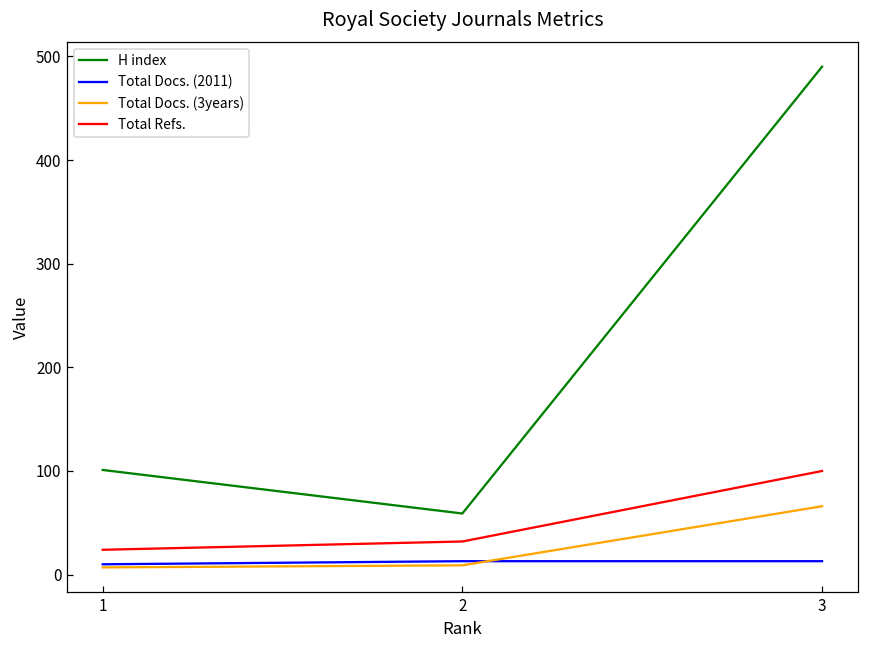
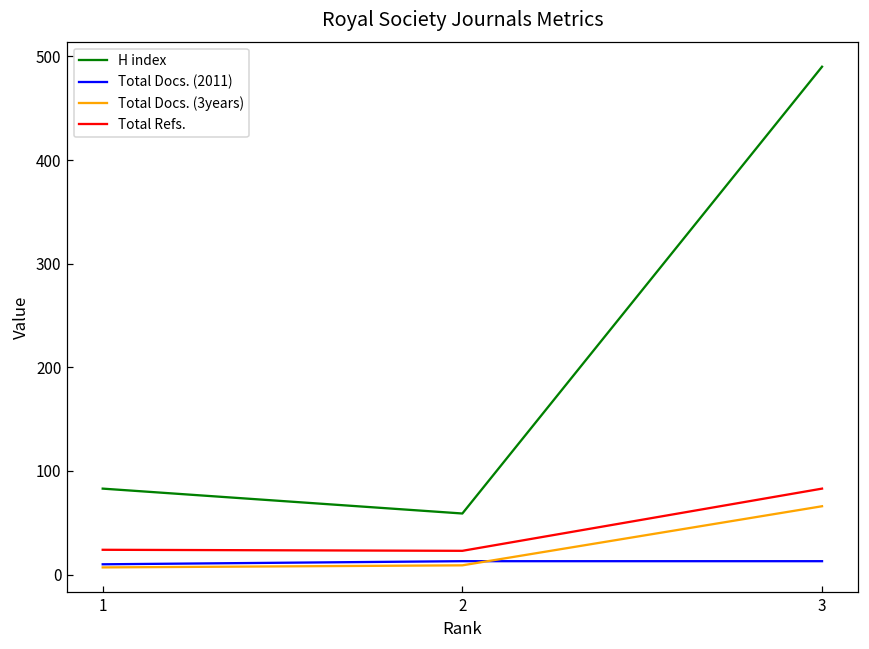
  {
    "H index": {
-     "1": 100,
+     "1": 80,
      "2": 60,
      "3": 490
    },
    "Total Docs. (2011)": {
      "1": 10,
      "2": 10,
      "3": 10
    },
    "Total Docs. (3years)": {
      "1": 10,
      "2": 10,
      "3": 70
    },
    "Total Refs.": {
      "1": 20,
-     "2": 30,
-     "3": 100
+     "2": 20,
+     "3": 80
    }
  }
